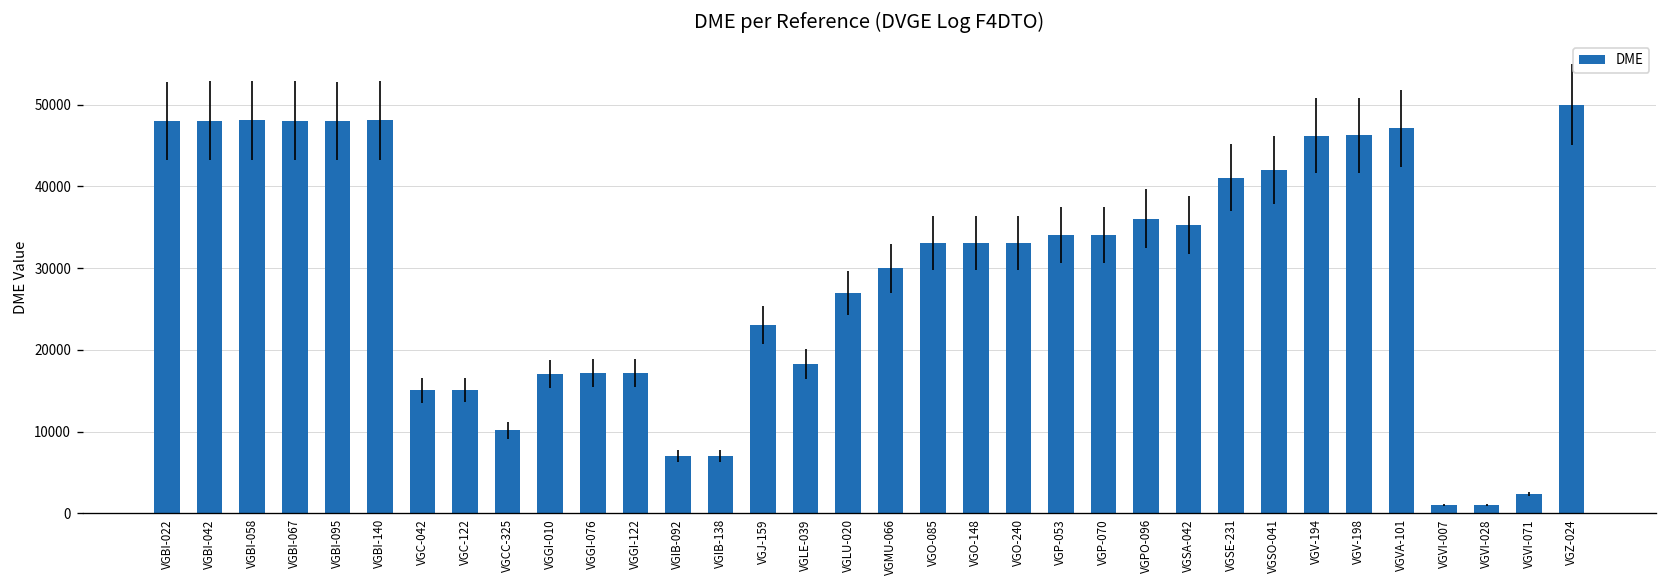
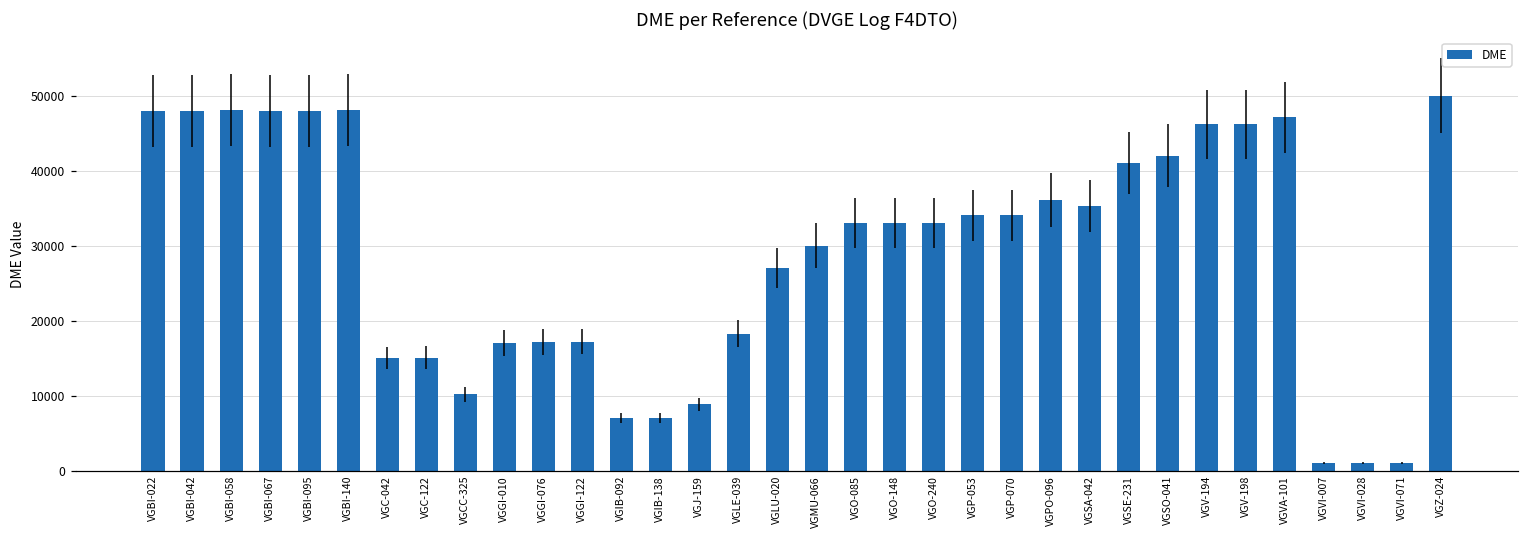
  {
    "VGBI-022": 48000,
    "VGBI-042": 48000,
    "VGBI-058": 48000,
    "VGBI-067": 48000,
    "VGBI-095": 48000,
    "VGBI-140": 48000,
    "VGC-042": 15000,
    "VGC-122": 15000,
    "VGCC-325": 10000,
    "VGGI-010": 17000,
    "VGGI-076": 17000,
    "VGGI-122": 17000,
    "VGIB-092": 7000,
    "VGIB-138": 7000,
-   "VGJ-159": 23000,
+   "VGJ-159": 9000,
    "VGLE-039": 18000,
    "VGLU-020": 27000,
    "VGMU-066": 30000,
    "VGO-085": 33000,
    "VGO-148": 33000,
    "VGO-240": 33000,
    "VGP-053": 34000,
    "VGP-070": 34000,
    "VGPO-096": 36000,
    "VGSA-042": 35000,
    "VGSE-231": 41000,
    "VGSO-041": 42000,
    "VGV-194": 46000,
    "VGV-198": 46000,
    "VGVA-101": 47000,
    "VGVI-007": 1000,
    "VGVI-028": 1000,
-   "VGVI-071": 2000,
+   "VGVI-071": 1000,
    "VGZ-024": 50000
  }
